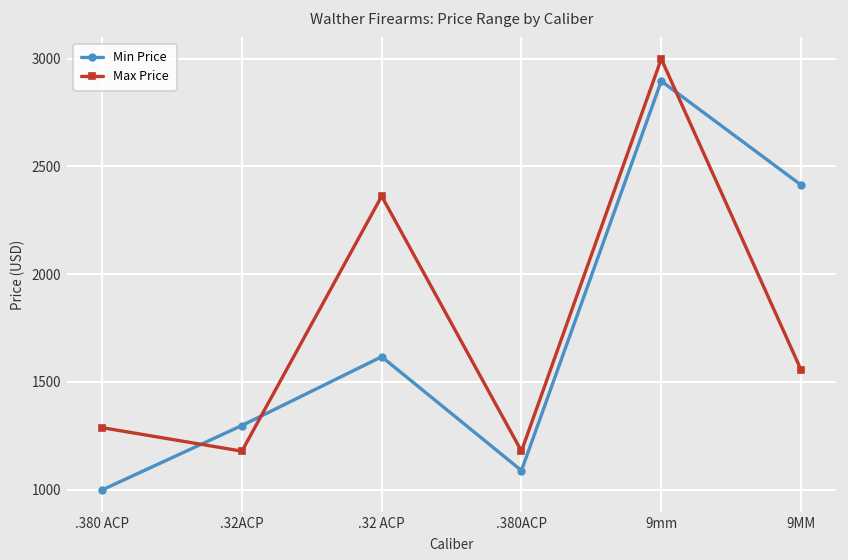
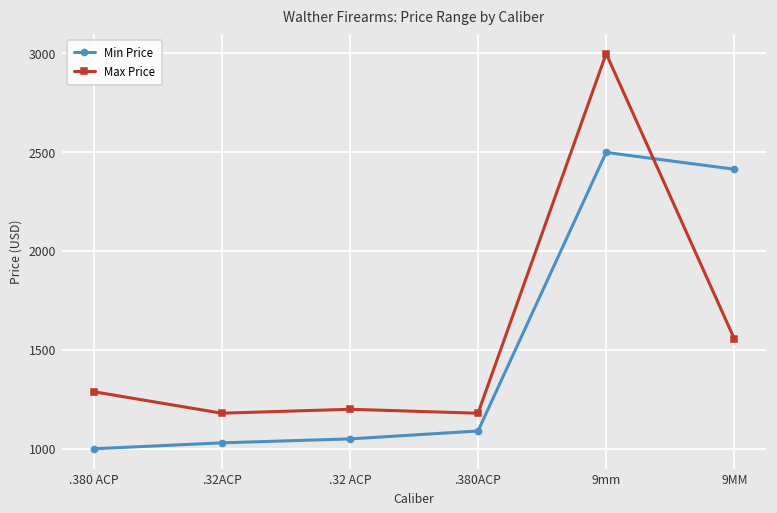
  {
    "Min Price": {
      ".380 ACP": 1000,
-     ".32ACP": 1300,
-     ".32 ACP": 1620,
+     ".32ACP": 1030,
+     ".32 ACP": 1050,
      ".380ACP": 1090,
-     "9mm": 2900,
+     "9mm": 2500,
      "9MM": 2410
    },
    "Max Price": {
      ".380 ACP": 1290,
      ".32ACP": 1180,
-     ".32 ACP": 2360,
+     ".32 ACP": 1200,
      ".380ACP": 1180,
      "9mm": 3000,
      "9MM": 1560
    }
  }
